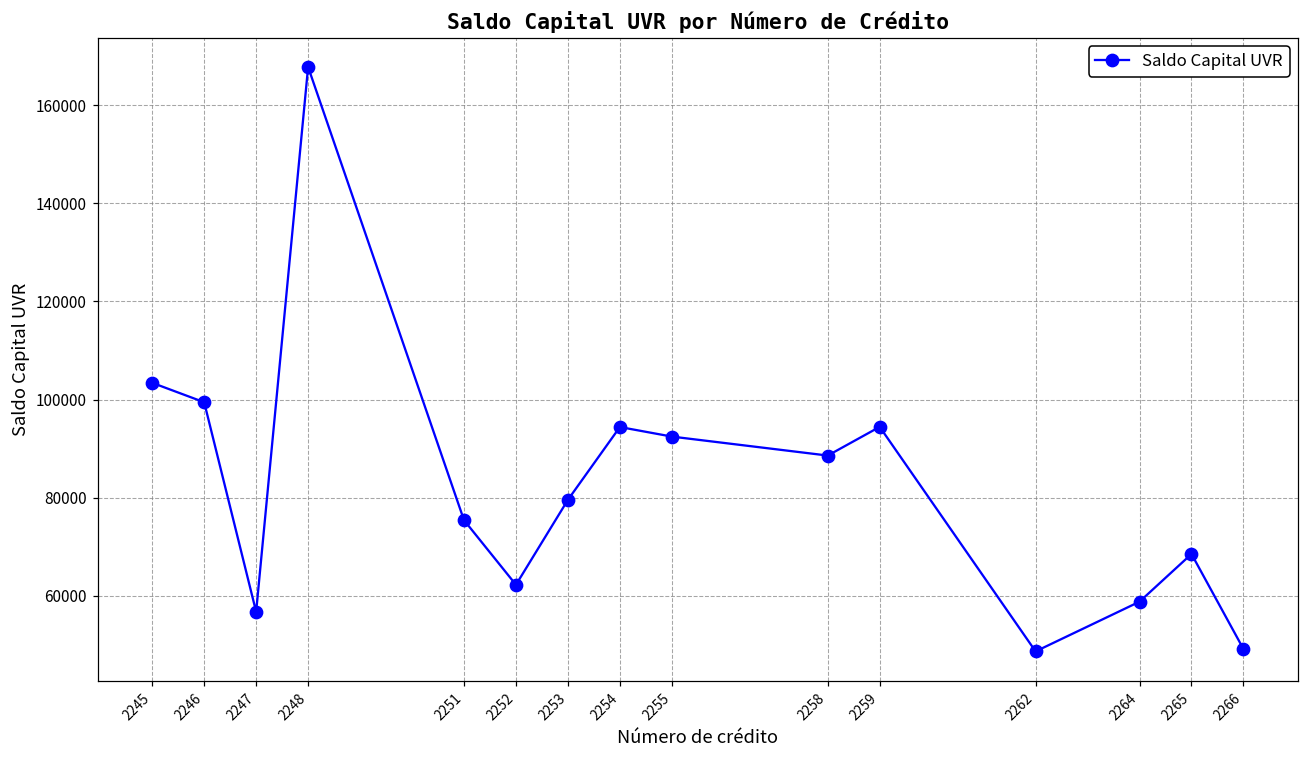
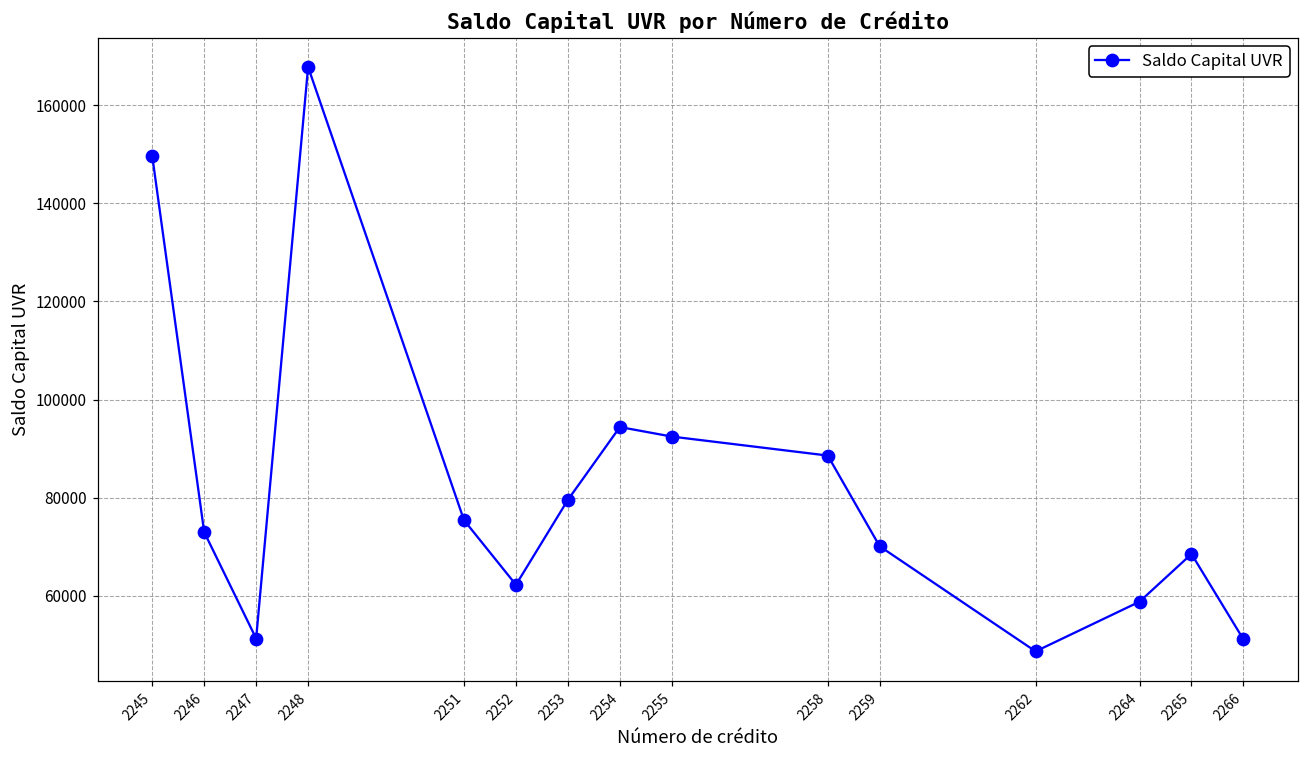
  {
-   "2245": 103000,
-   "2246": 99000,
-   "2247": 57000,
+   "2245": 150000,
+   "2246": 73000,
+   "2247": 51000,
    "2248": 168000,
    "2251": 75000,
    "2252": 62000,
    "2253": 80000,
    "2254": 94000,
    "2255": 92000,
    "2258": 89000,
-   "2259": 94000,
+   "2259": 70000,
    "2262": 49000,
    "2264": 59000,
    "2265": 69000,
-   "2266": 49000
+   "2266": 51000
  }
